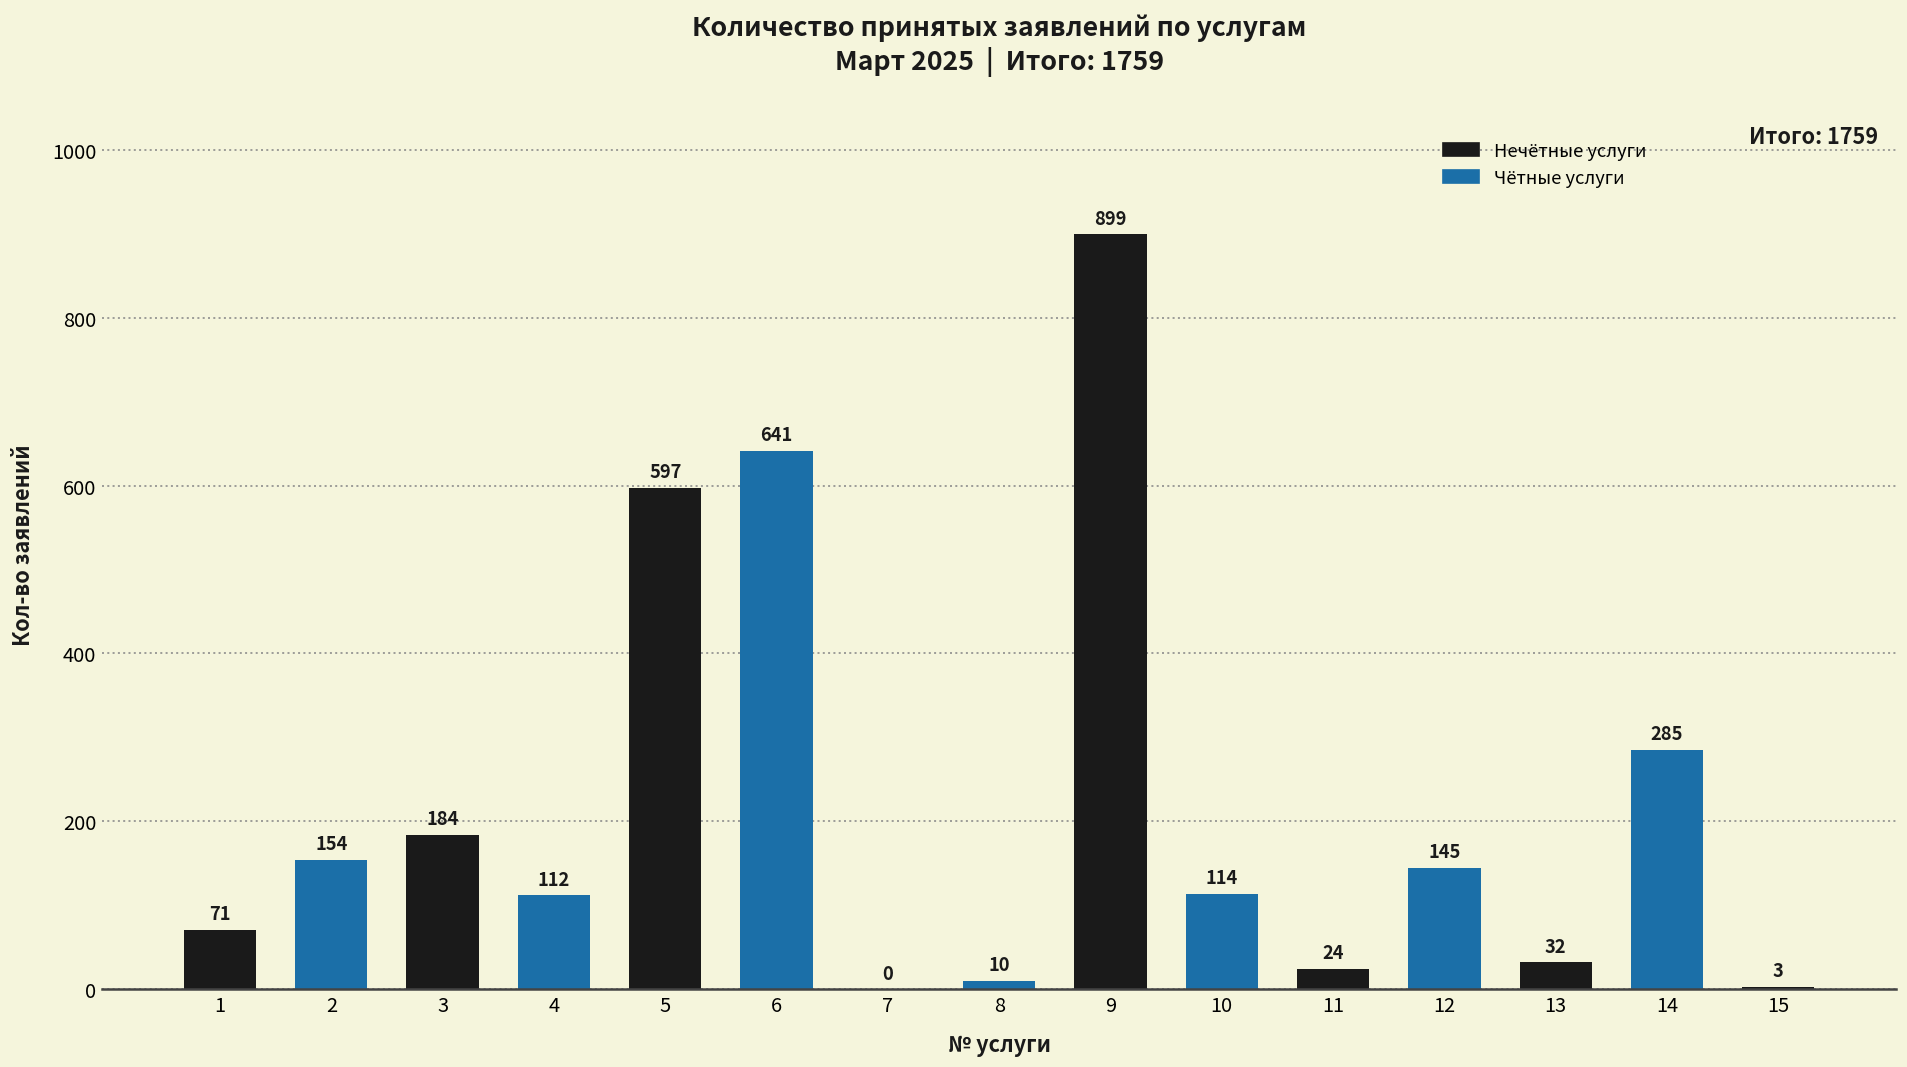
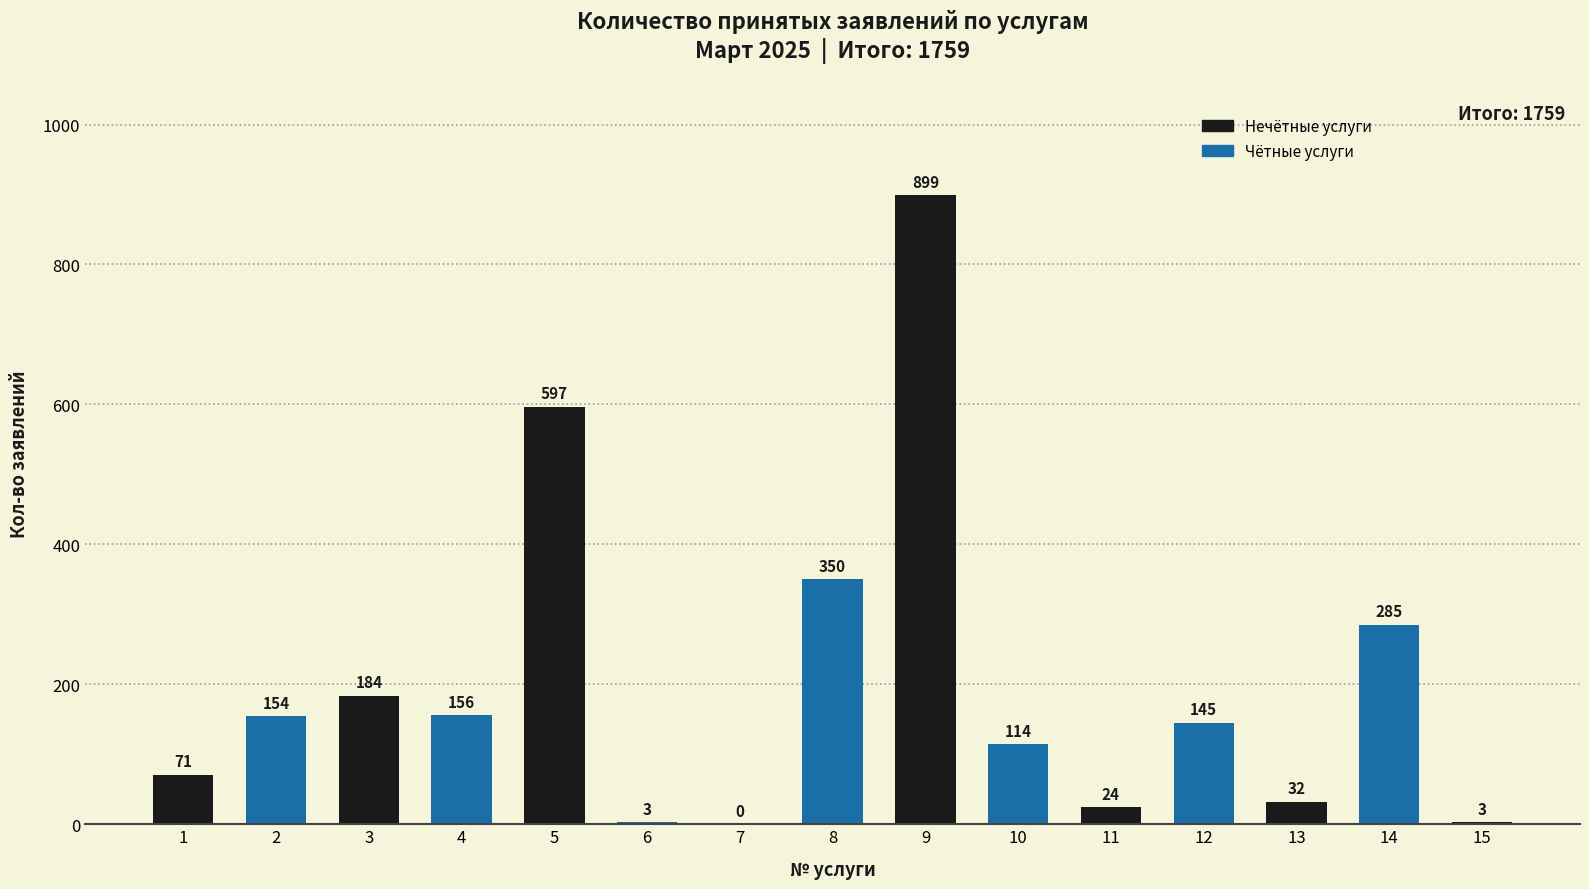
  {
    "1": 71,
    "2": 154,
    "3": 184,
-   "4": 112,
+   "4": 156,
    "5": 597,
-   "6": 641,
+   "6": 3,
    "7": 0,
-   "8": 10,
+   "8": 350,
    "9": 899,
    "10": 114,
    "11": 24,
    "12": 145,
    "13": 32,
    "14": 285,
    "15": 3
  }
